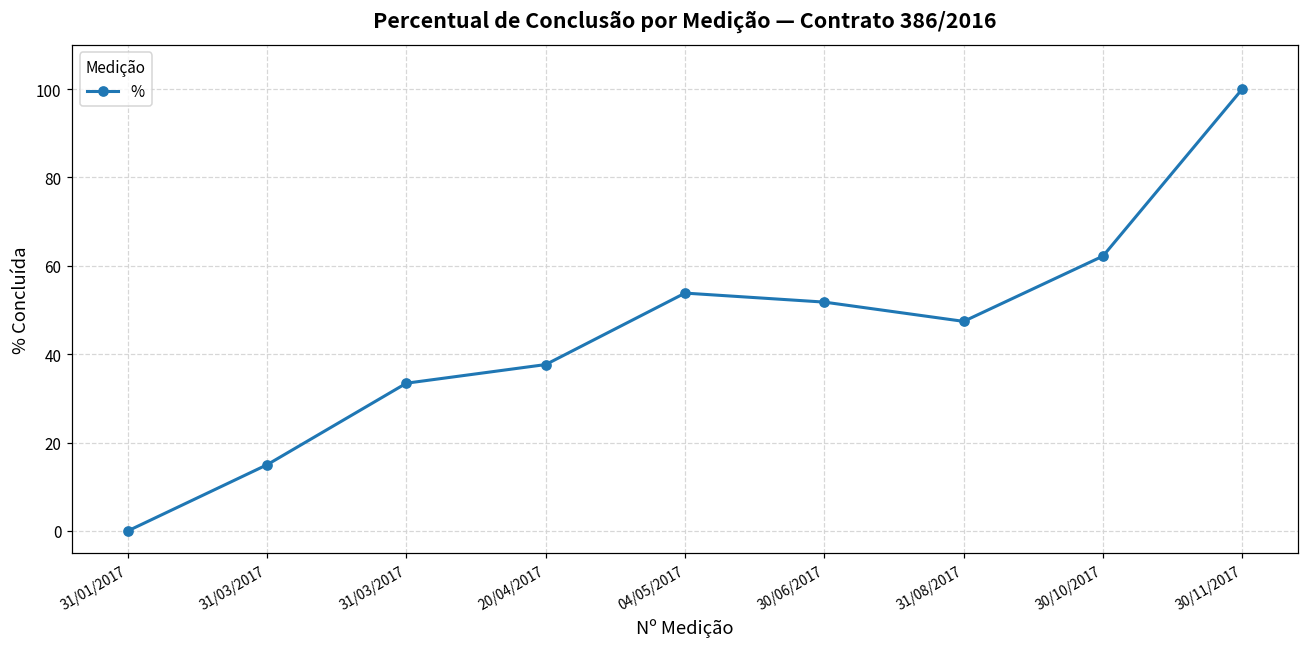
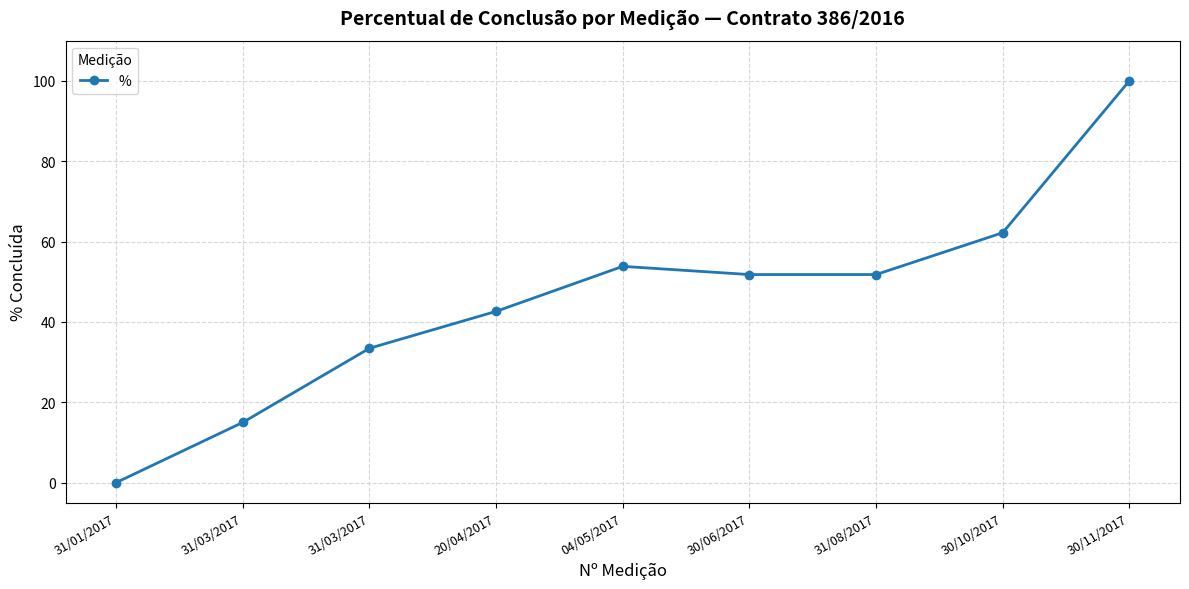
  {
    "31/01/2017": 0,
-   "20/04/2017": 38,
+   "20/04/2017": 43,
    "04/05/2017": 54,
    "30/06/2017": 52,
-   "31/08/2017": 47,
+   "31/08/2017": 52,
    "30/10/2017": 62,
    "30/11/2017": 100
  }
